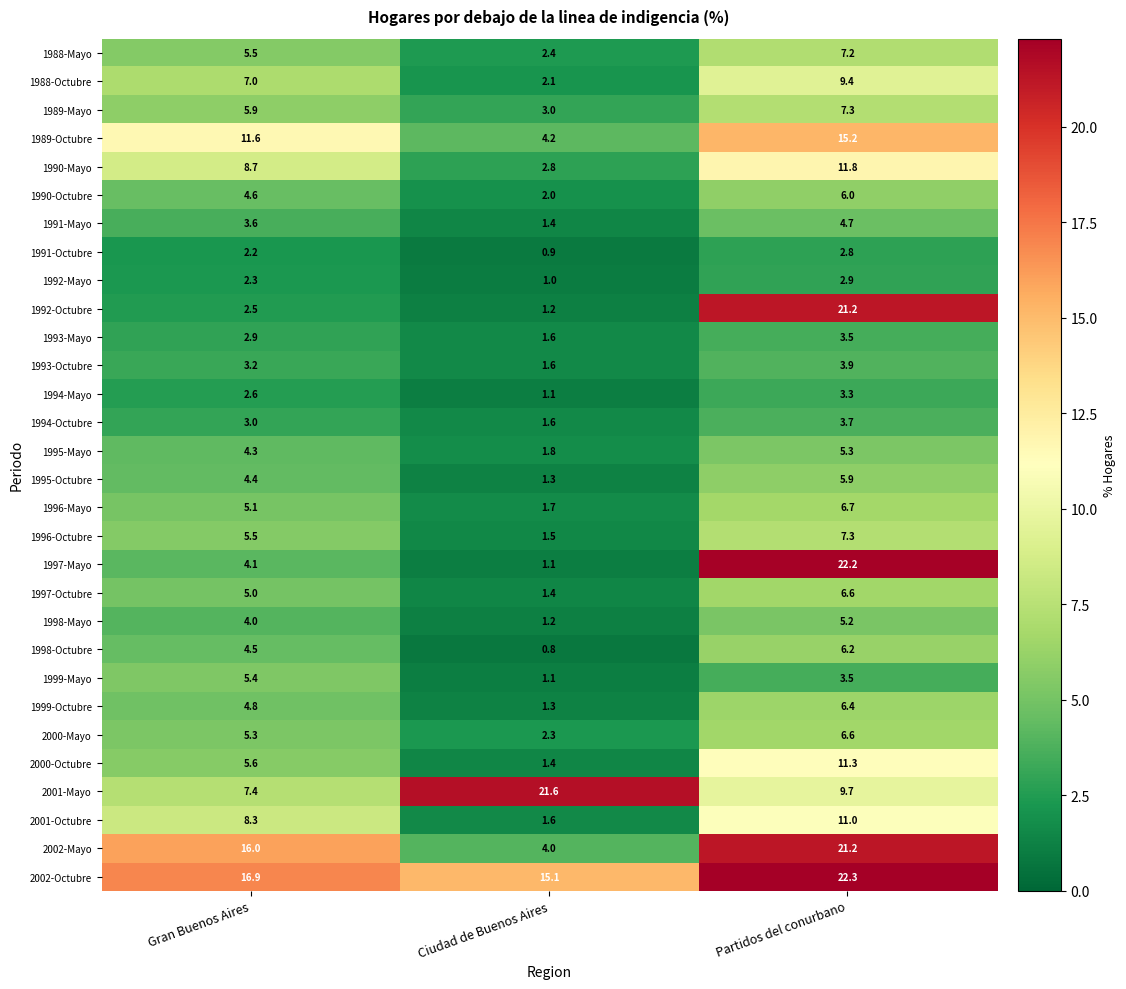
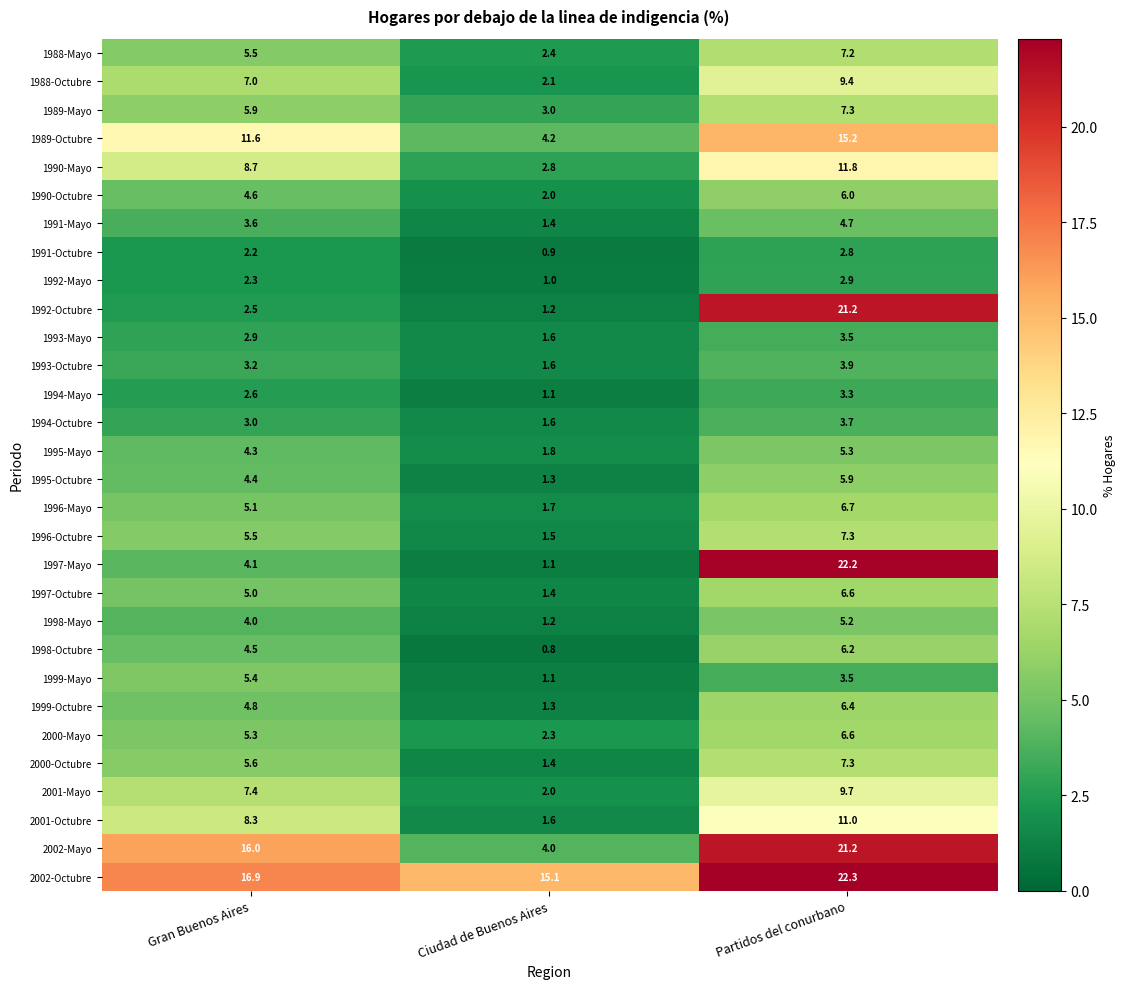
  {
    "1988-Mayo": {
      "Gran Buenos Aires": 5.5,
      "Ciudad de Buenos Aires": 2.4,
      "Partidos del conurbano": 7.2
    },
    "1988-Octubre": {
      "Gran Buenos Aires": 7.0,
      "Ciudad de Buenos Aires": 2.1,
      "Partidos del conurbano": 9.4
    },
    "1989-Mayo": {
      "Gran Buenos Aires": 5.9,
      "Ciudad de Buenos Aires": 3.0,
      "Partidos del conurbano": 7.3
    },
    "1989-Octubre": {
      "Gran Buenos Aires": 11.6,
      "Ciudad de Buenos Aires": 4.2,
      "Partidos del conurbano": 15.2
    },
    "1990-Mayo": {
      "Gran Buenos Aires": 8.7,
      "Ciudad de Buenos Aires": 2.8,
      "Partidos del conurbano": 11.8
    },
    "1990-Octubre": {
      "Gran Buenos Aires": 4.6,
      "Ciudad de Buenos Aires": 2.0,
      "Partidos del conurbano": 6.0
    },
    "1991-Mayo": {
      "Gran Buenos Aires": 3.6,
      "Ciudad de Buenos Aires": 1.4,
      "Partidos del conurbano": 4.7
    },
    "1991-Octubre": {
      "Gran Buenos Aires": 2.2,
      "Ciudad de Buenos Aires": 0.9,
      "Partidos del conurbano": 2.8
    },
    "1992-Mayo": {
      "Gran Buenos Aires": 2.3,
      "Ciudad de Buenos Aires": 1.0,
      "Partidos del conurbano": 2.9
    },
    "1992-Octubre": {
      "Gran Buenos Aires": 2.5,
      "Ciudad de Buenos Aires": 1.2,
      "Partidos del conurbano": 21.2
    },
    "1993-Mayo": {
      "Gran Buenos Aires": 2.9,
      "Ciudad de Buenos Aires": 1.6,
      "Partidos del conurbano": 3.5
    },
    "1993-Octubre": {
      "Gran Buenos Aires": 3.2,
      "Ciudad de Buenos Aires": 1.6,
      "Partidos del conurbano": 3.9
    },
    "1994-Mayo": {
      "Gran Buenos Aires": 2.6,
      "Ciudad de Buenos Aires": 1.1,
      "Partidos del conurbano": 3.3
    },
    "1994-Octubre": {
      "Gran Buenos Aires": 3.0,
      "Ciudad de Buenos Aires": 1.6,
      "Partidos del conurbano": 3.7
    },
    "1995-Mayo": {
      "Gran Buenos Aires": 4.3,
      "Ciudad de Buenos Aires": 1.8,
      "Partidos del conurbano": 5.3
    },
    "1995-Octubre": {
      "Gran Buenos Aires": 4.4,
      "Ciudad de Buenos Aires": 1.3,
      "Partidos del conurbano": 5.9
    },
    "1996-Mayo": {
      "Gran Buenos Aires": 5.1,
      "Ciudad de Buenos Aires": 1.7,
      "Partidos del conurbano": 6.7
    },
    "1996-Octubre": {
      "Gran Buenos Aires": 5.5,
      "Ciudad de Buenos Aires": 1.5,
      "Partidos del conurbano": 7.3
    },
    "1997-Mayo": {
      "Gran Buenos Aires": 4.1,
      "Ciudad de Buenos Aires": 1.1,
      "Partidos del conurbano": 22.2
    },
    "1997-Octubre": {
      "Gran Buenos Aires": 5.0,
      "Ciudad de Buenos Aires": 1.4,
      "Partidos del conurbano": 6.6
    },
    "1998-Mayo": {
      "Gran Buenos Aires": 4.0,
      "Ciudad de Buenos Aires": 1.2,
      "Partidos del conurbano": 5.2
    },
    "1998-Octubre": {
      "Gran Buenos Aires": 4.5,
      "Ciudad de Buenos Aires": 0.8,
      "Partidos del conurbano": 6.2
    },
    "1999-Mayo": {
      "Gran Buenos Aires": 5.4,
      "Ciudad de Buenos Aires": 1.1,
      "Partidos del conurbano": 3.5
    },
    "1999-Octubre": {
      "Gran Buenos Aires": 4.8,
      "Ciudad de Buenos Aires": 1.3,
      "Partidos del conurbano": 6.4
    },
    "2000-Mayo": {
      "Gran Buenos Aires": 5.3,
      "Ciudad de Buenos Aires": 2.3,
      "Partidos del conurbano": 6.6
    },
    "2000-Octubre": {
      "Gran Buenos Aires": 5.6,
      "Ciudad de Buenos Aires": 1.4,
-     "Partidos del conurbano": 11.3
+     "Partidos del conurbano": 7.3
    },
    "2001-Mayo": {
      "Gran Buenos Aires": 7.4,
-     "Ciudad de Buenos Aires": 21.6,
+     "Ciudad de Buenos Aires": 2.0,
      "Partidos del conurbano": 9.7
    },
    "2001-Octubre": {
      "Gran Buenos Aires": 8.3,
      "Ciudad de Buenos Aires": 1.6,
      "Partidos del conurbano": 11.0
    },
    "2002-Mayo": {
      "Gran Buenos Aires": 16.0,
      "Ciudad de Buenos Aires": 4.0,
      "Partidos del conurbano": 21.2
    },
    "2002-Octubre": {
      "Gran Buenos Aires": 16.9,
      "Ciudad de Buenos Aires": 15.1,
      "Partidos del conurbano": 22.3
    }
  }
